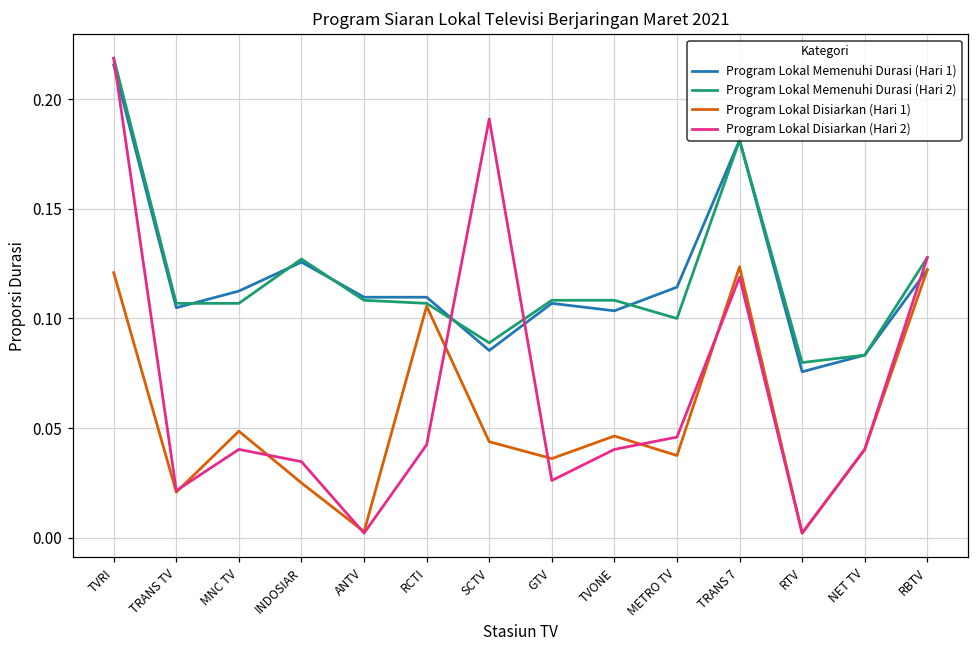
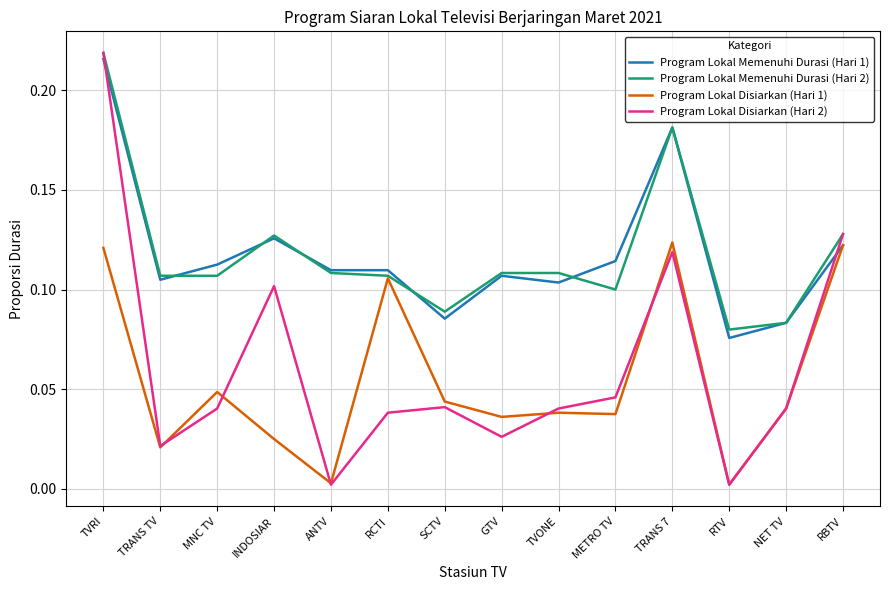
  {
    "Program Lokal Memenuhi Durasi (Hari 1)": {
      "TVRI": 0.216,
      "TRANS TV": 0.105,
      "MNC TV": 0.113,
      "INDOSIAR": 0.126,
      "ANTV": 0.110,
      "RCTI": 0.110,
      "SCTV": 0.085,
      "GTV": 0.107,
      "TVONE": 0.104,
      "METRO TV": 0.114,
      "RTV": 0.076
    },
    "Program Lokal Memenuhi Durasi (Hari 2)": {
      "TRANS TV": 0.107,
      "MNC TV": 0.107,
      "INDOSIAR": 0.127,
      "ANTV": 0.108,
      "RCTI": 0.107,
      "SCTV": 0.089,
      "GTV": 0.108,
      "TVONE": 0.108,
      "METRO TV": 0.100,
      "RTV": 0.080
    },
    "Program Lokal Disiarkan (Hari 1)": {
      "TVRI": 0.121,
      "MNC TV": 0.049,
      "INDOSIAR": 0.025,
      "RCTI": 0.106,
      "SCTV": 0.044,
      "GTV": 0.036,
-     "TVONE": 0.046,
+     "TVONE": 0.038,
      "METRO TV": 0.038,
      "TRANS 7": 0.124
    },
    "Program Lokal Disiarkan (Hari 2)": {
      "MNC TV": 0.040,
-     "INDOSIAR": 0.035,
-     "RCTI": 0.042,
-     "SCTV": 0.191,
+     "INDOSIAR": 0.102,
+     "RCTI": 0.038,
+     "SCTV": 0.041,
      "GTV": 0.026,
      "TVONE": 0.040,
      "METRO TV": 0.046,
      "TRANS 7": 0.119
    }
  }
